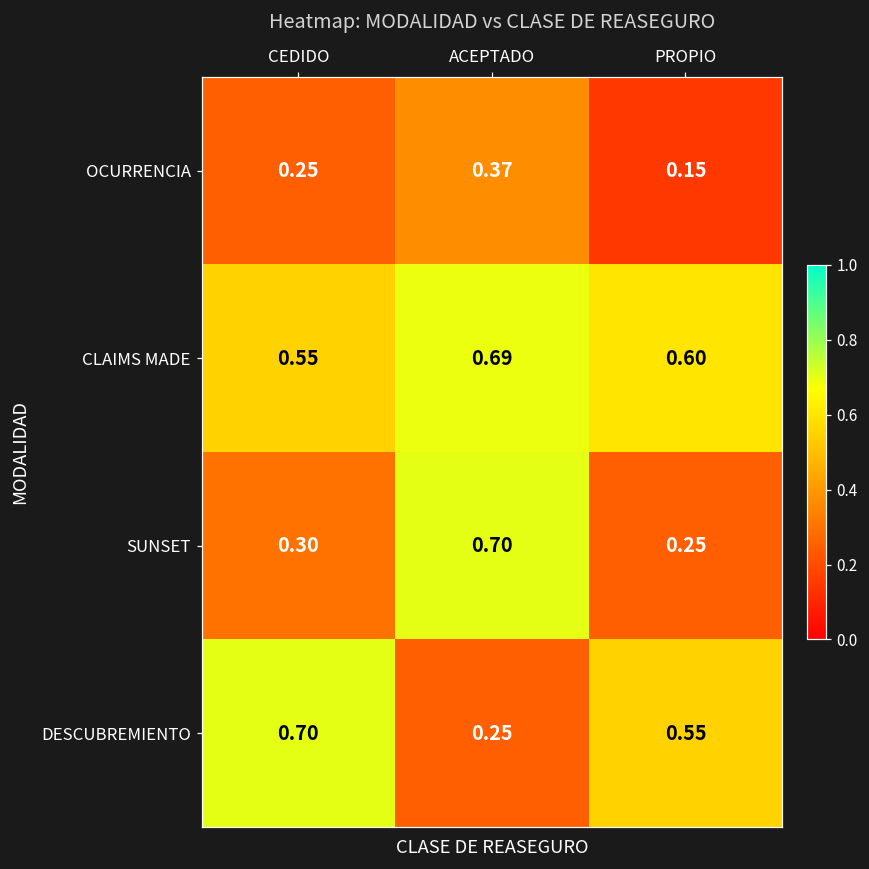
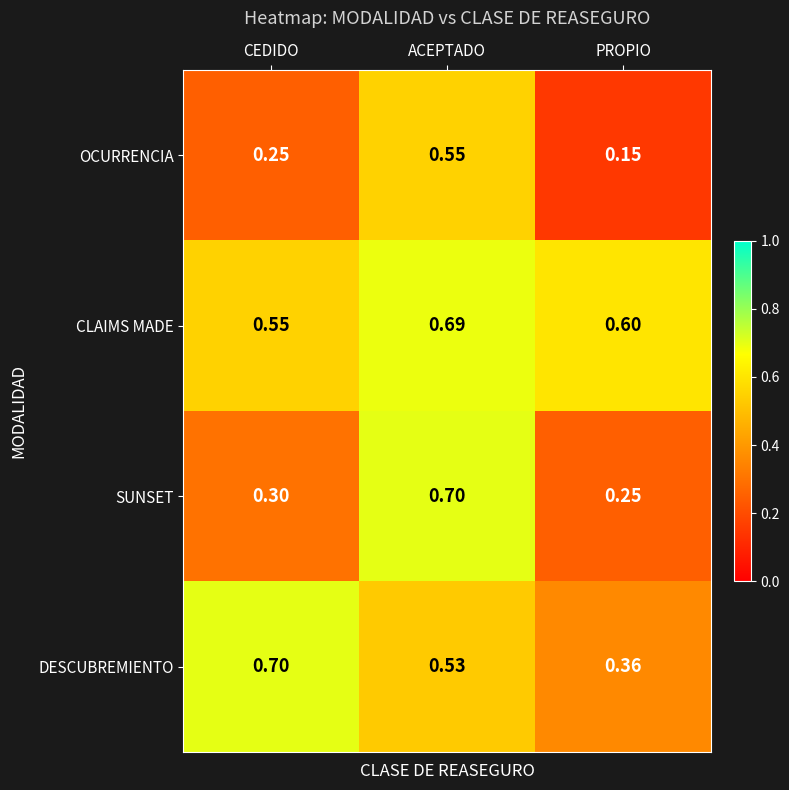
  {
    "OCURRENCIA": {
      "CEDIDO": 0.25,
-     "ACEPTADO": 0.37,
+     "ACEPTADO": 0.55,
      "PROPIO": 0.15
    },
    "CLAIMS MADE": {
      "CEDIDO": 0.55,
      "ACEPTADO": 0.69,
      "PROPIO": 0.60
    },
    "SUNSET": {
      "CEDIDO": 0.30,
      "ACEPTADO": 0.70,
      "PROPIO": 0.25
    },
    "DESCUBREMIENTO": {
      "CEDIDO": 0.70,
-     "ACEPTADO": 0.25,
-     "PROPIO": 0.55
+     "ACEPTADO": 0.53,
+     "PROPIO": 0.36
    }
  }
